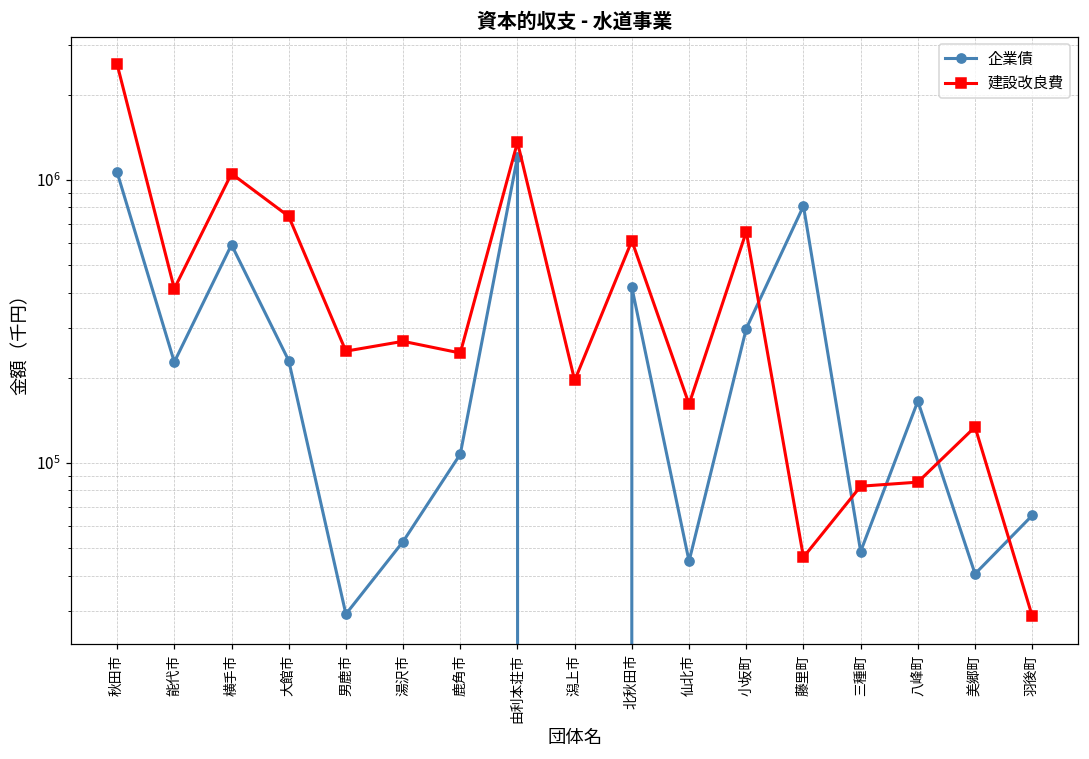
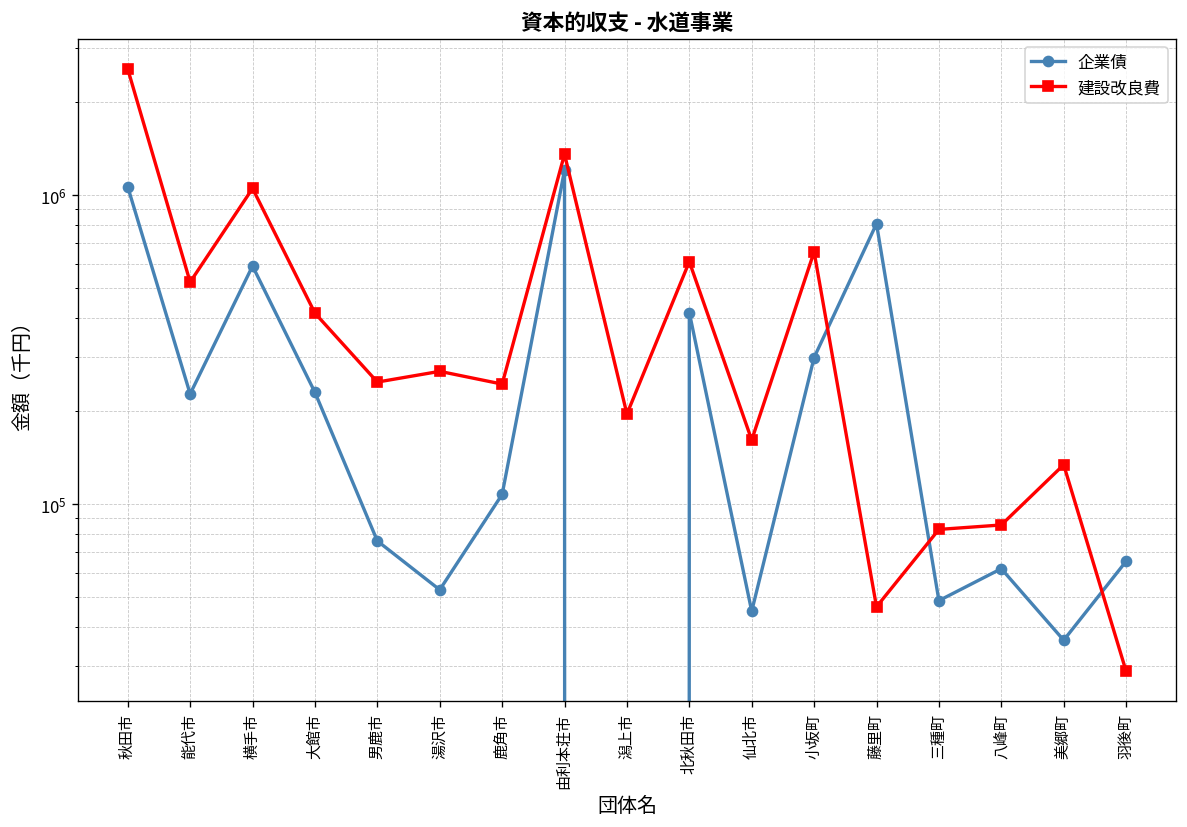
  {
    "企業債": {
      "秋田市": 1060000,
      "能代市": 230000,
      "横手市": 590000,
      "大館市": 230000,
-     "男鹿市": 29000,
+     "男鹿市": 76000,
      "湯沢市": 53000,
      "鹿角市": 108000,
      "由利本荘市": 1200000,
      "北秋田市": 420000,
      "仙北市": 45000,
      "小坂町": 300000,
      "藤里町": 810000,
      "三種町": 49000,
-     "八峰町": 170000,
-     "美郷町": 41000,
+     "八峰町": 62000,
+     "美郷町": 36000,
      "羽後町": 65000
    },
    "建設改良費": {
      "秋田市": 2600000,
-     "能代市": 410000,
+     "能代市": 520000,
      "横手市": 1050000,
-     "大館市": 740000,
+     "大館市": 420000,
      "男鹿市": 250000,
      "湯沢市": 270000,
      "鹿角市": 240000,
      "由利本荘市": 1400000,
      "潟上市": 200000,
      "北秋田市": 610000,
      "仙北市": 160000,
      "小坂町": 660000,
      "藤里町": 47000,
      "三種町": 83000,
      "八峰町": 86000,
      "美郷町": 130000,
      "羽後町": 29000
    }
  }
